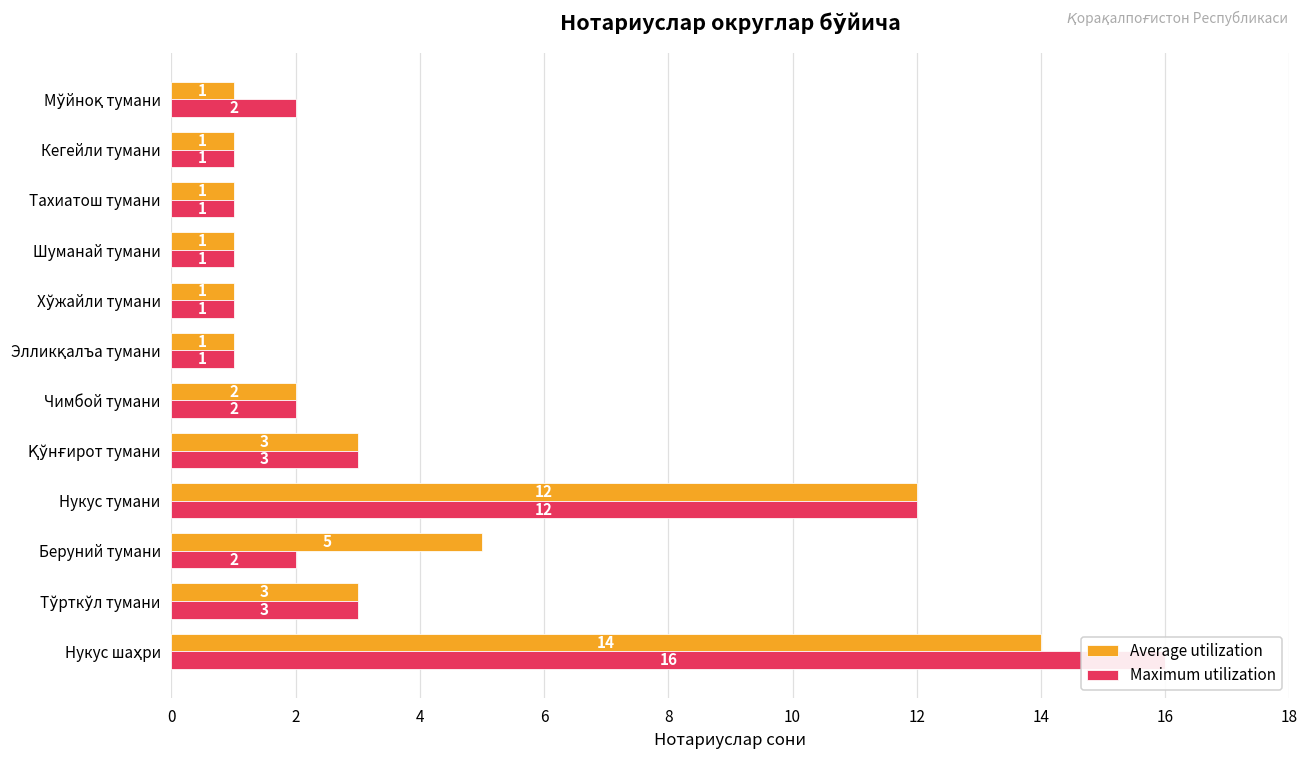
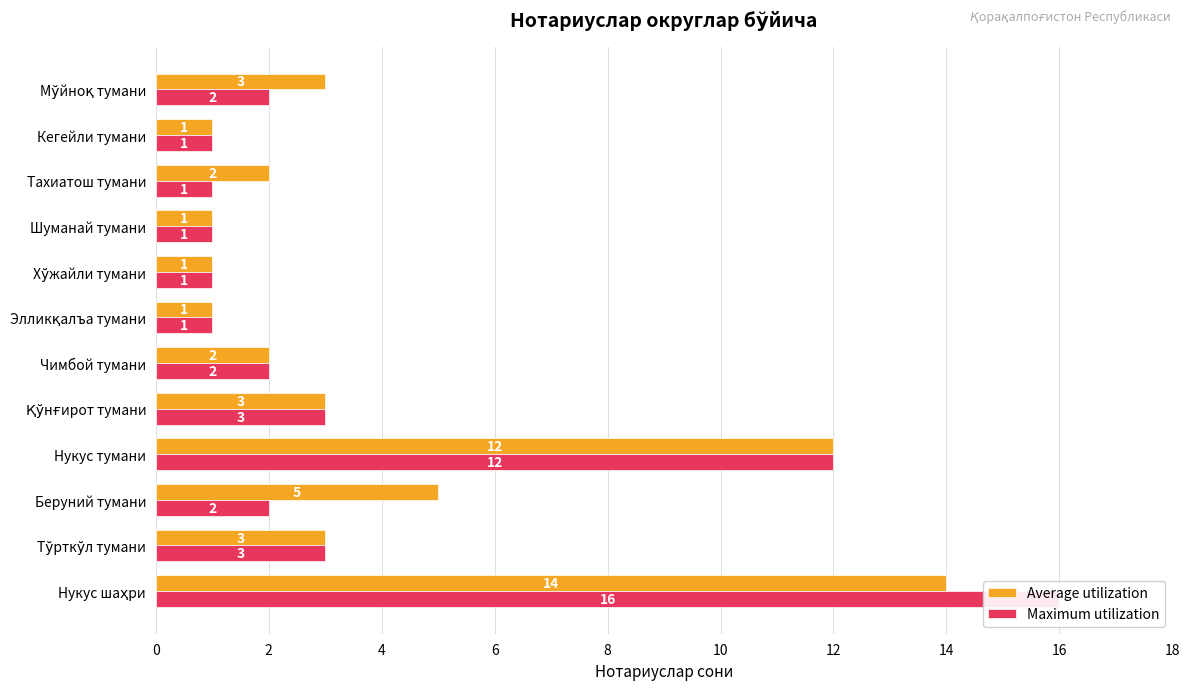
  {
    "Average utilization": {
-     "Мўйноқ тумани": 1,
+     "Мўйноқ тумани": 3,
      "Кегейли тумани": 1,
-     "Тахиатош тумани": 1,
+     "Тахиатош тумани": 2,
      "Шуманай тумани": 1,
      "Хўжайли тумани": 1,
      "Элликқалъа тумани": 1,
      "Чимбой тумани": 2,
      "Қўнғирот тумани": 3,
      "Нукус тумани": 12,
      "Беруний тумани": 5,
      "Тўрткўл тумани": 3,
      "Нукус шаҳри": 14
    },
    "Maximum utilization": {
      "Мўйноқ тумани": 2,
      "Кегейли тумани": 1,
      "Тахиатош тумани": 1,
      "Шуманай тумани": 1,
      "Хўжайли тумани": 1,
      "Элликқалъа тумани": 1,
      "Чимбой тумани": 2,
      "Қўнғирот тумани": 3,
      "Нукус тумани": 12,
      "Беруний тумани": 2,
      "Тўрткўл тумани": 3
    }
  }
